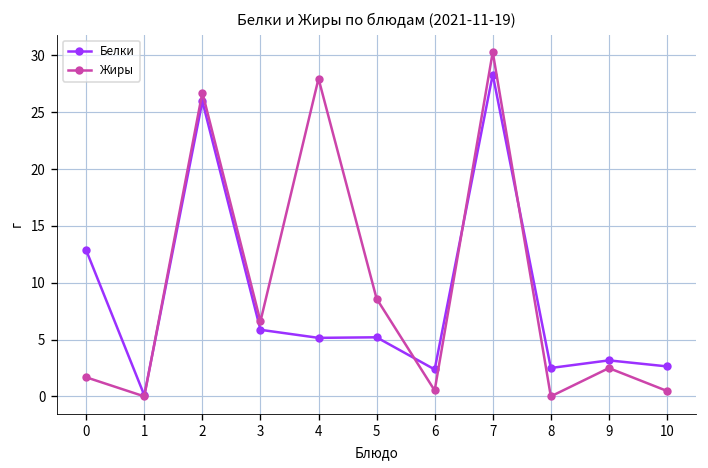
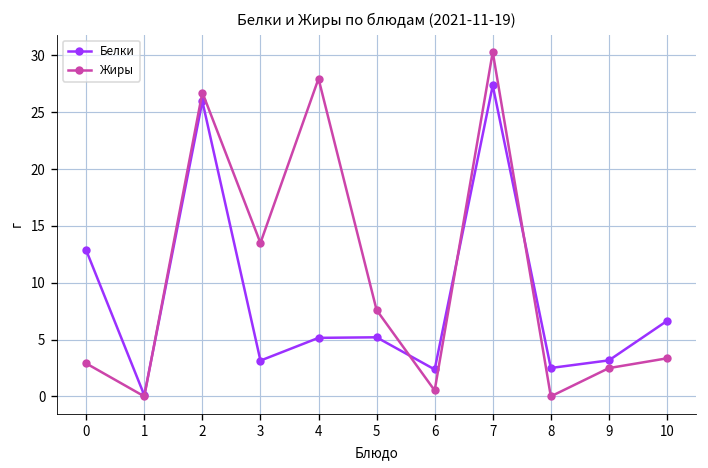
  {
    "Белки": {
      "0": 13,
      "2": 26,
-     "3": 6,
+     "3": 3,
      "4": 5,
      "5": 5,
      "6": 2,
-     "7": 28,
+     "7": 27,
      "8": 3,
      "9": 3,
-     "10": 3
+     "10": 7
    },
    "Жиры": {
-     "0": 2,
+     "0": 3,
      "2": 27,
-     "3": 7,
+     "3": 14,
      "4": 28,
-     "5": 9,
+     "5": 8,
      "6": 1,
      "7": 30,
      "8": 0,
      "9": 2,
-     "10": 0
+     "10": 3
    }
  }
